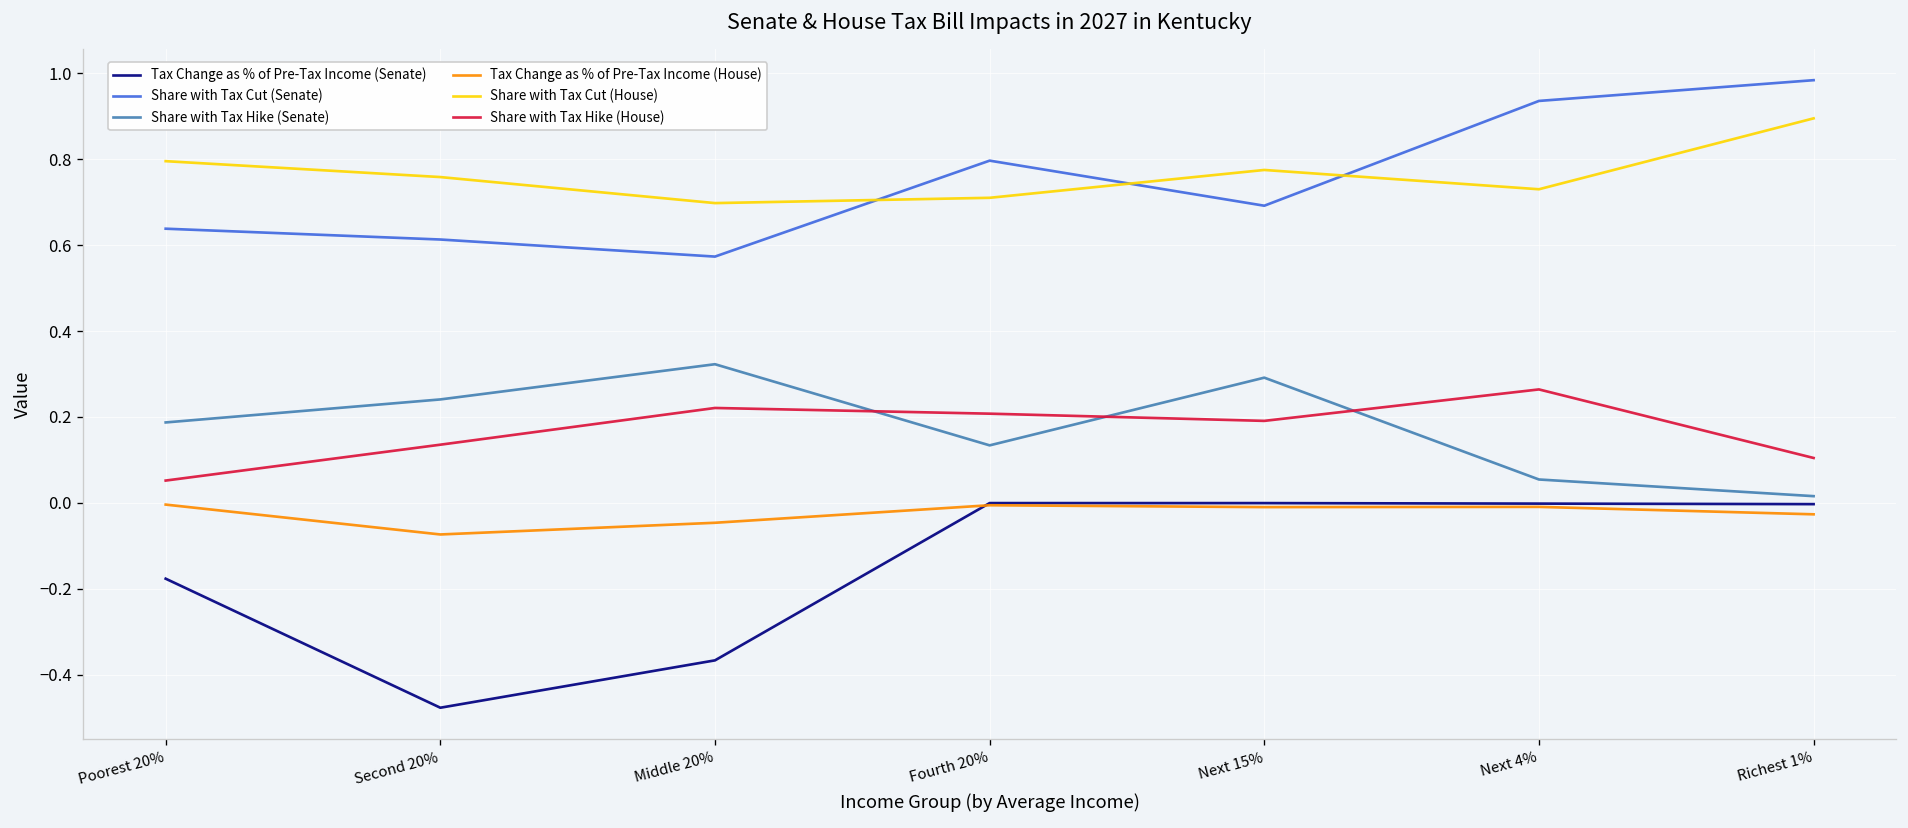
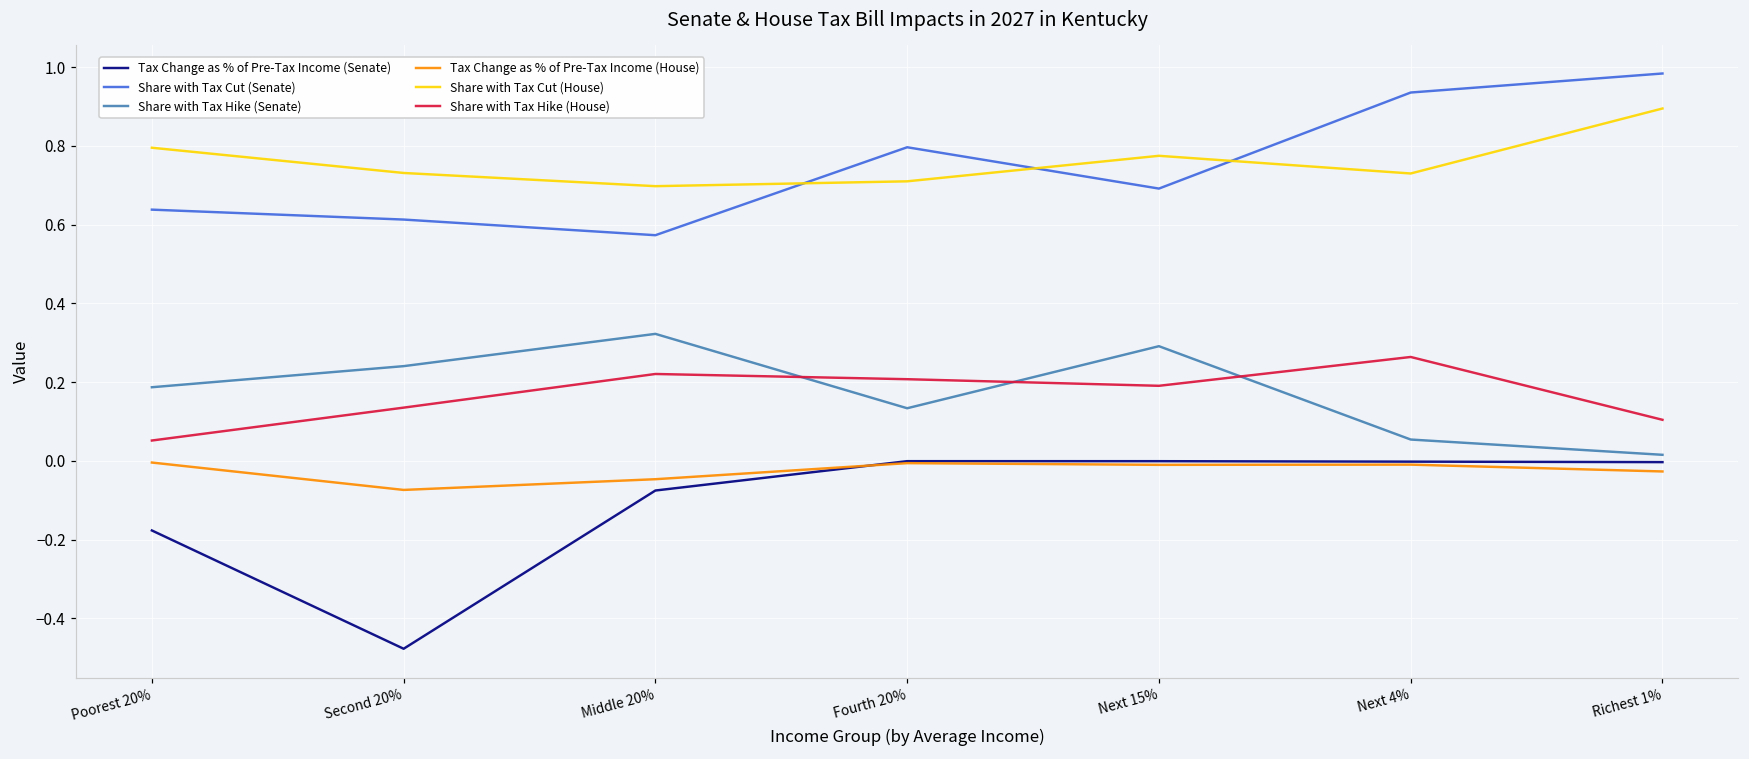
  {
    "Tax Change as % of Pre-Tax Income (Senate)": {
      "Poorest 20%": -0.18,
      "Second 20%": -0.48,
-     "Middle 20%": -0.37,
+     "Middle 20%": -0.08,
      "Next 15%": 0.00,
      "Next 4%": 0.00,
      "Richest 1%": 0.00
    },
    "Tax Change as % of Pre-Tax Income (House)": {
      "Poorest 20%": 0.00,
      "Second 20%": -0.07,
      "Middle 20%": -0.05,
      "Next 15%": -0.01,
      "Next 4%": -0.01,
      "Richest 1%": -0.03
    },
    "Share with Tax Cut (House)": {
      "Poorest 20%": 0.80,
-     "Second 20%": 0.76,
+     "Second 20%": 0.73,
      "Middle 20%": 0.70,
      "Fourth 20%": 0.71,
      "Next 15%": 0.77,
      "Next 4%": 0.73,
      "Richest 1%": 0.90
    },
    "Share with Tax Hike (House)": {
      "Poorest 20%": 0.05,
      "Second 20%": 0.14,
      "Middle 20%": 0.22,
      "Fourth 20%": 0.21,
      "Next 15%": 0.19,
      "Next 4%": 0.26,
      "Richest 1%": 0.10
    }
  }
